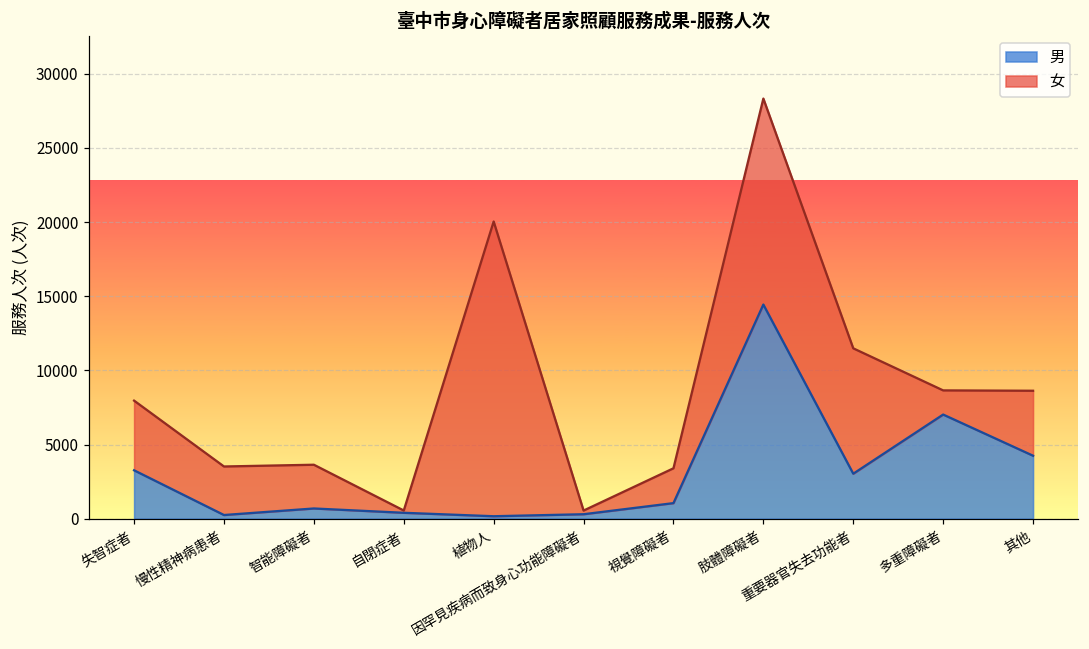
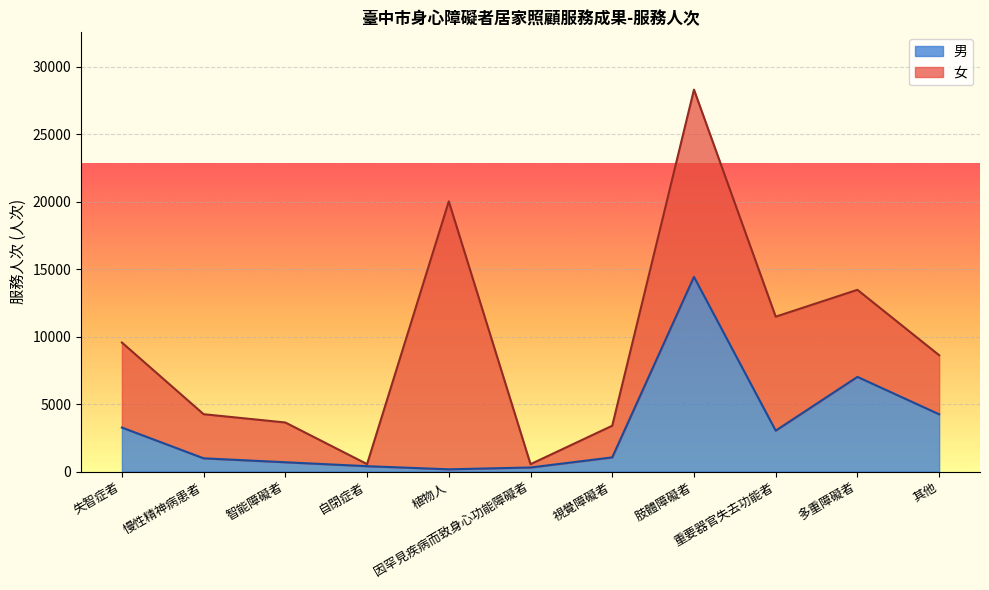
  {
    "男": {
      "失智症者": 3300,
-     "慢性精神病患者": 200,
+     "慢性精神病患者": 1000,
      "智能障礙者": 700,
      "植物人": 200,
      "因罕見疾病而致身心功能障礙者": 300,
      "視覺障礙者": 1000,
      "肢體障礙者": 14400,
      "重要器官失去功能者": 3000,
      "多重障礙者": 7000,
      "其他": 4200
    },
    "女": {
-     "失智症者": 4700,
+     "失智症者": 6300,
      "慢性精神病患者": 3300,
      "智能障礙者": 2900,
      "植物人": 19900,
      "因罕見疾病而致身心功能障礙者": 200,
      "視覺障礙者": 2300,
      "肢體障礙者": 13900,
      "重要器官失去功能者": 8500,
-     "多重障礙者": 1600,
+     "多重障礙者": 6500,
      "其他": 4400
    }
  }
